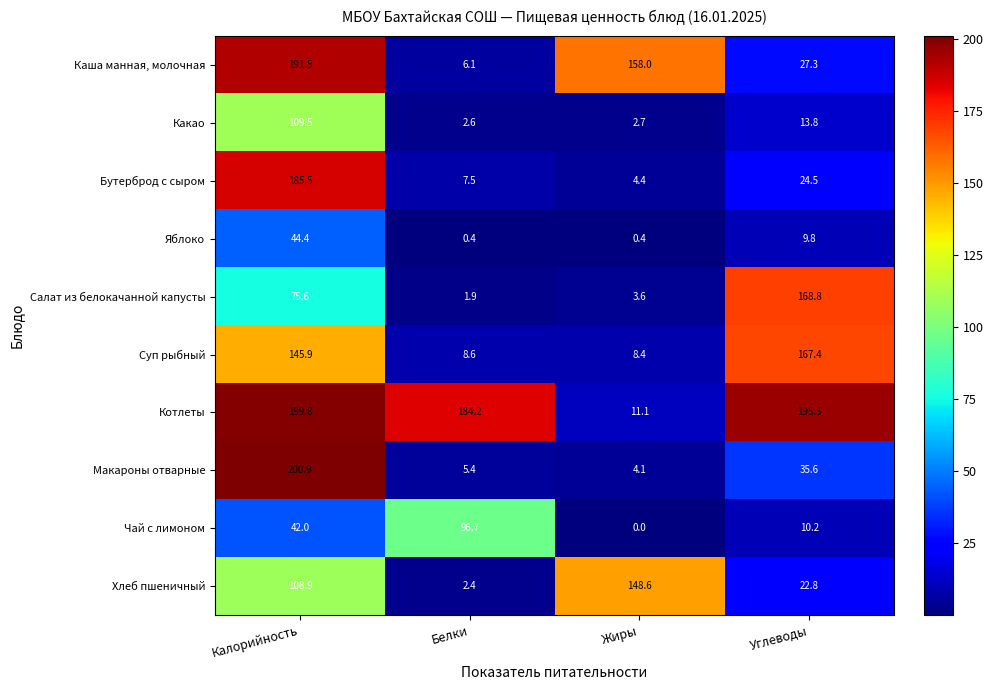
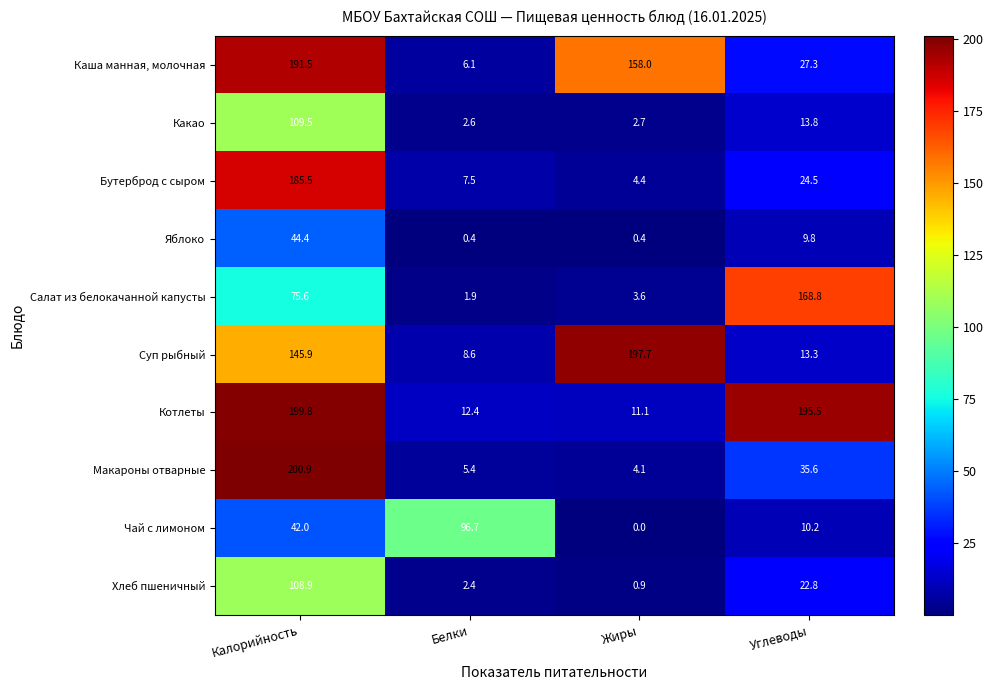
  {
    "Каша манная, молочная": {
      "Калорийность": 191.5,
      "Белки": 6.1,
      "Жиры": 158.0,
      "Углеводы": 27.3
    },
    "Какао": {
      "Калорийность": 109.5,
      "Белки": 2.6,
      "Жиры": 2.7,
      "Углеводы": 13.8
    },
    "Бутерброд с сыром": {
      "Калорийность": 185.5,
      "Белки": 7.5,
      "Жиры": 4.4,
      "Углеводы": 24.5
    },
    "Яблоко": {
      "Калорийность": 44.4,
      "Белки": 0.4,
      "Жиры": 0.4,
      "Углеводы": 9.8
    },
    "Салат из белокачанной капусты": {
      "Калорийность": 75.6,
      "Белки": 1.9,
      "Жиры": 3.6,
      "Углеводы": 168.8
    },
    "Суп рыбный": {
      "Калорийность": 145.9,
      "Белки": 8.6,
-     "Жиры": 8.4,
-     "Углеводы": 167.4
+     "Жиры": 197.7,
+     "Углеводы": 13.3
    },
    "Котлеты": {
      "Калорийность": 199.8,
-     "Белки": 184.2,
+     "Белки": 12.4,
      "Жиры": 11.1,
      "Углеводы": 195.5
    },
    "Макароны отварные": {
      "Калорийность": 200.9,
      "Белки": 5.4,
      "Жиры": 4.1,
      "Углеводы": 35.6
    },
    "Чай с лимоном": {
      "Калорийность": 42.0,
      "Белки": 96.7,
      "Жиры": 0.0,
      "Углеводы": 10.2
    },
    "Хлеб пшеничный": {
      "Калорийность": 108.9,
      "Белки": 2.4,
-     "Жиры": 148.6,
+     "Жиры": 0.9,
      "Углеводы": 22.8
    }
  }
